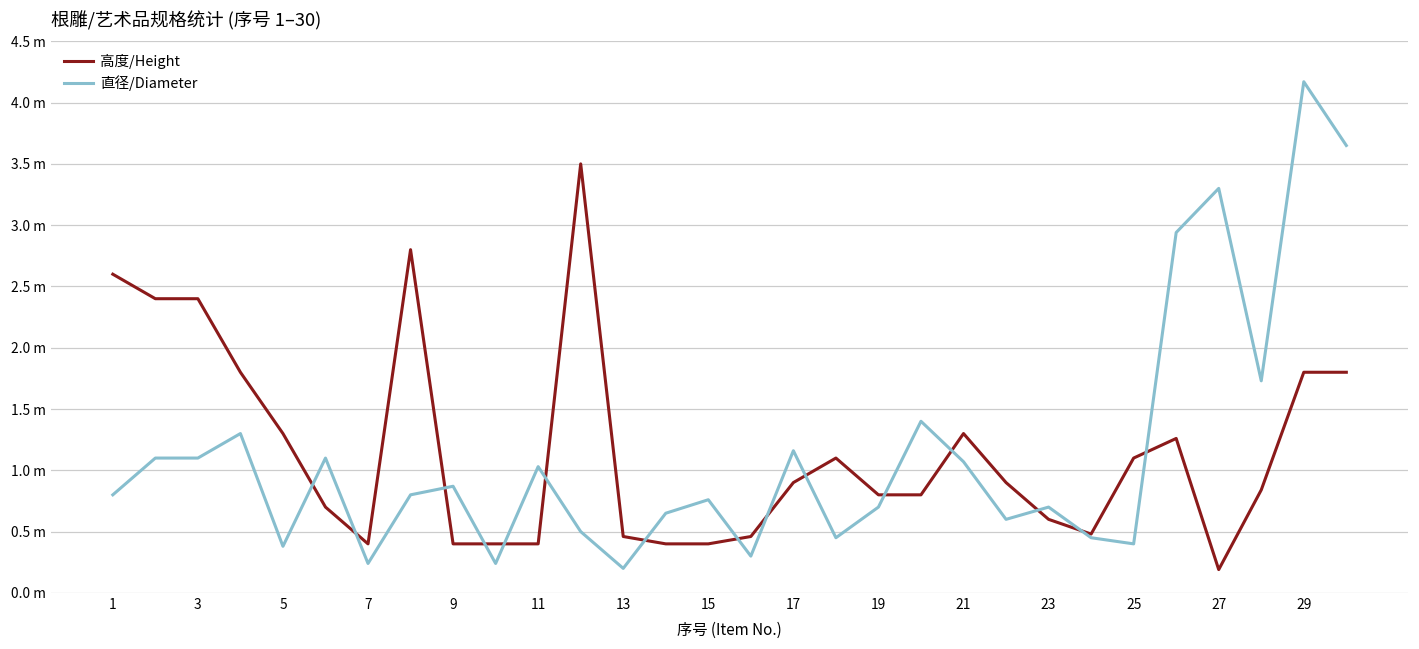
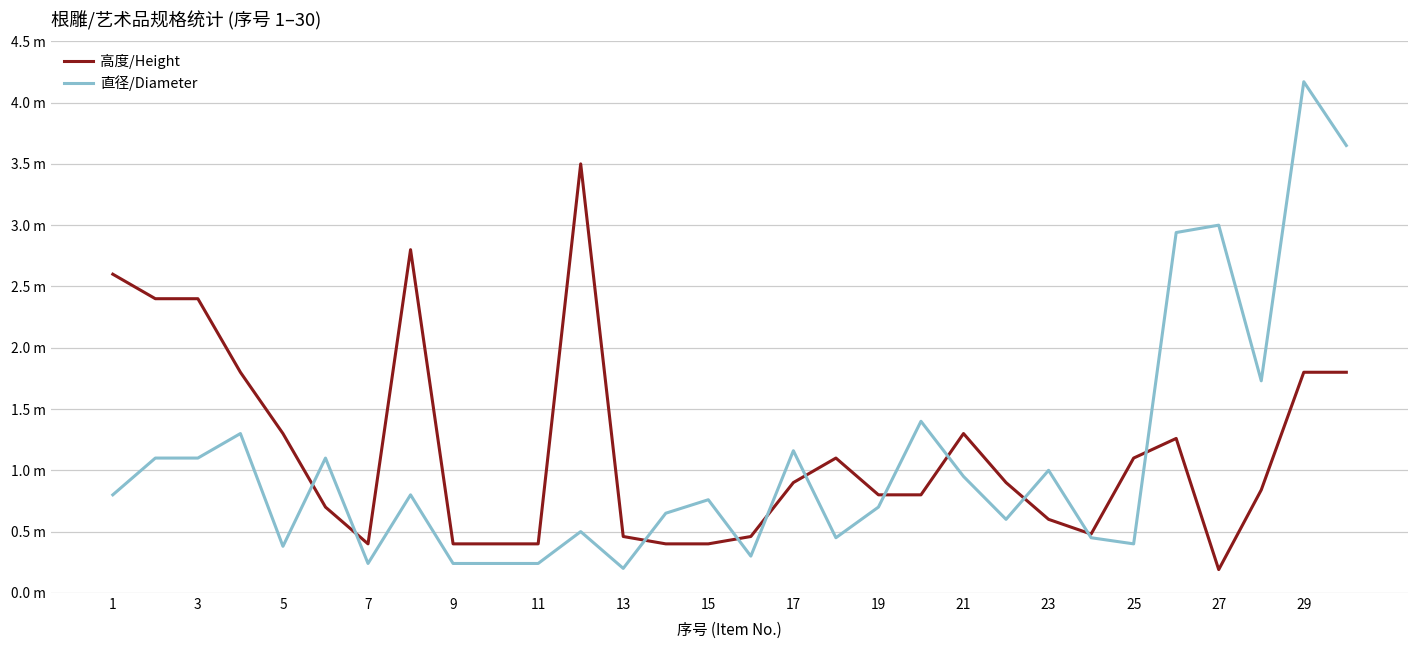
  {
    "高度/Height": {
      "1": "2.60 m",
      "3": "2.40 m",
      "5": "1.30 m",
      "7": "0.40 m",
      "9": "0.40 m",
      "11": "0.40 m",
      "13": "0.46 m",
      "15": "0.40 m",
      "17": "0.90 m",
      "19": "0.80 m",
      "21": "1.30 m",
      "23": "0.60 m",
      "25": "1.10 m",
      "27": "0.19 m",
      "29": "1.80 m"
    },
    "直径/Diameter": {
      "1": "0.80 m",
      "3": "1.10 m",
      "5": "0.38 m",
      "7": "0.24 m",
-     "9": "0.87 m",
-     "11": "1.03 m",
+     "9": "0.24 m",
+     "11": "0.24 m",
      "13": "0.20 m",
      "15": "0.76 m",
      "17": "1.16 m",
      "19": "0.70 m",
-     "21": "1.07 m",
-     "23": "0.7 m",
+     "21": "0.95 m",
+     "23": "1.0 m",
      "25": "0.40 m",
-     "27": "3.3 m",
+     "27": "3.0 m",
      "29": "4.17 m"
    }
  }
